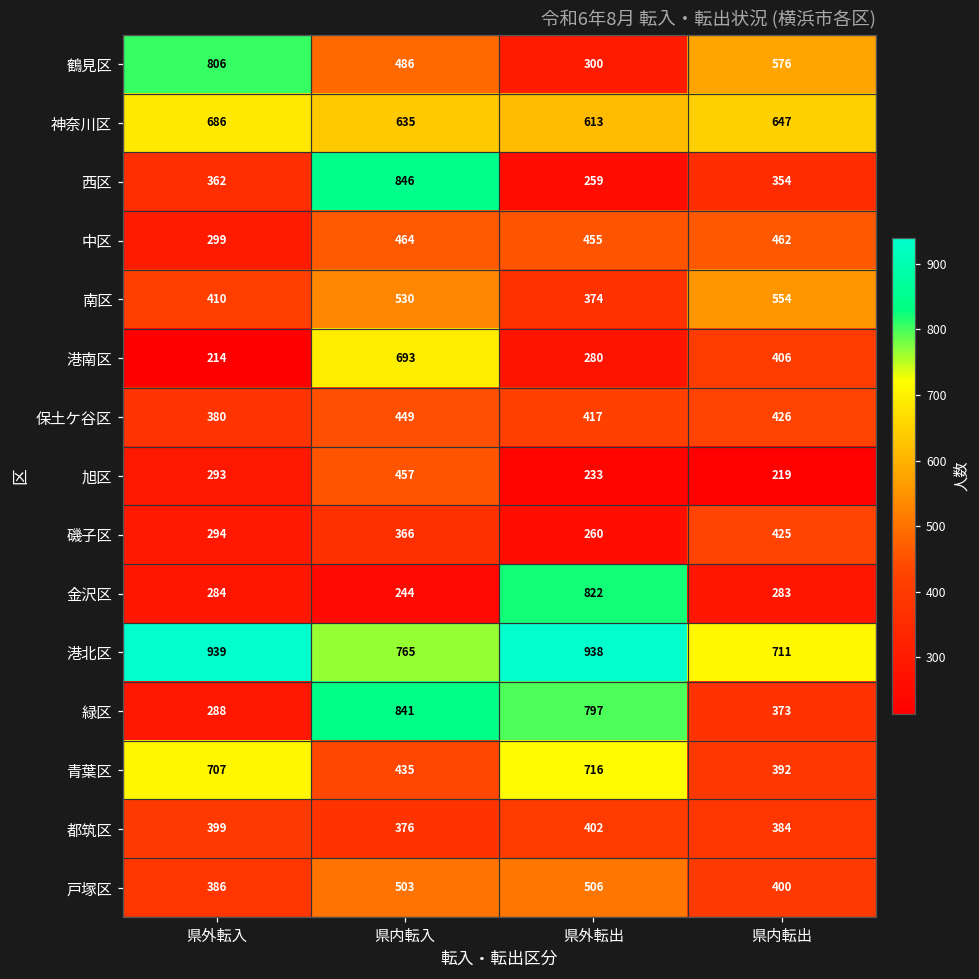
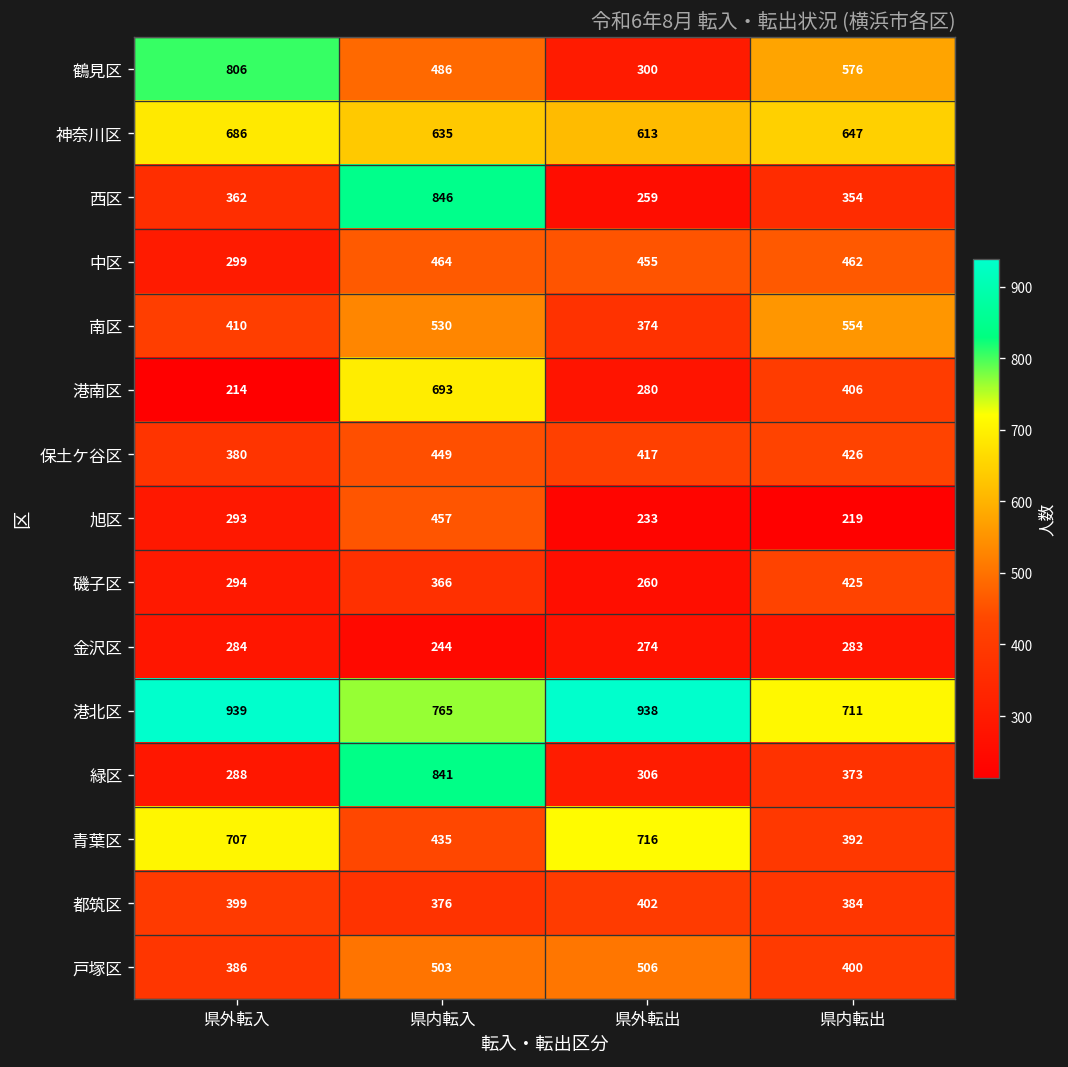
  {
    "鶴見区": {
      "県外転入": 806,
      "県内転入": 486,
      "県外転出": 300,
      "県内転出": 576
    },
    "神奈川区": {
      "県外転入": 686,
      "県内転入": 635,
      "県外転出": 613,
      "県内転出": 647
    },
    "西区": {
      "県外転入": 362,
      "県内転入": 846,
      "県外転出": 259,
      "県内転出": 354
    },
    "中区": {
      "県外転入": 299,
      "県内転入": 464,
      "県外転出": 455,
      "県内転出": 462
    },
    "南区": {
      "県外転入": 410,
      "県内転入": 530,
      "県外転出": 374,
      "県内転出": 554
    },
    "港南区": {
      "県外転入": 214,
      "県内転入": 693,
      "県外転出": 280,
      "県内転出": 406
    },
    "保土ケ谷区": {
      "県外転入": 380,
      "県内転入": 449,
      "県外転出": 417,
      "県内転出": 426
    },
    "旭区": {
      "県外転入": 293,
      "県内転入": 457,
      "県外転出": 233,
      "県内転出": 219
    },
    "磯子区": {
      "県外転入": 294,
      "県内転入": 366,
      "県外転出": 260,
      "県内転出": 425
    },
    "金沢区": {
      "県外転入": 284,
      "県内転入": 244,
-     "県外転出": 822,
+     "県外転出": 274,
      "県内転出": 283
    },
    "港北区": {
      "県外転入": 939,
      "県内転入": 765,
      "県外転出": 938,
      "県内転出": 711
    },
    "緑区": {
      "県外転入": 288,
      "県内転入": 841,
-     "県外転出": 797,
+     "県外転出": 306,
      "県内転出": 373
    },
    "青葉区": {
      "県外転入": 707,
      "県内転入": 435,
      "県外転出": 716,
      "県内転出": 392
    },
    "都筑区": {
      "県外転入": 399,
      "県内転入": 376,
      "県外転出": 402,
      "県内転出": 384
    },
    "戸塚区": {
      "県外転入": 386,
      "県内転入": 503,
      "県外転出": 506,
      "県内転出": 400
    }
  }
